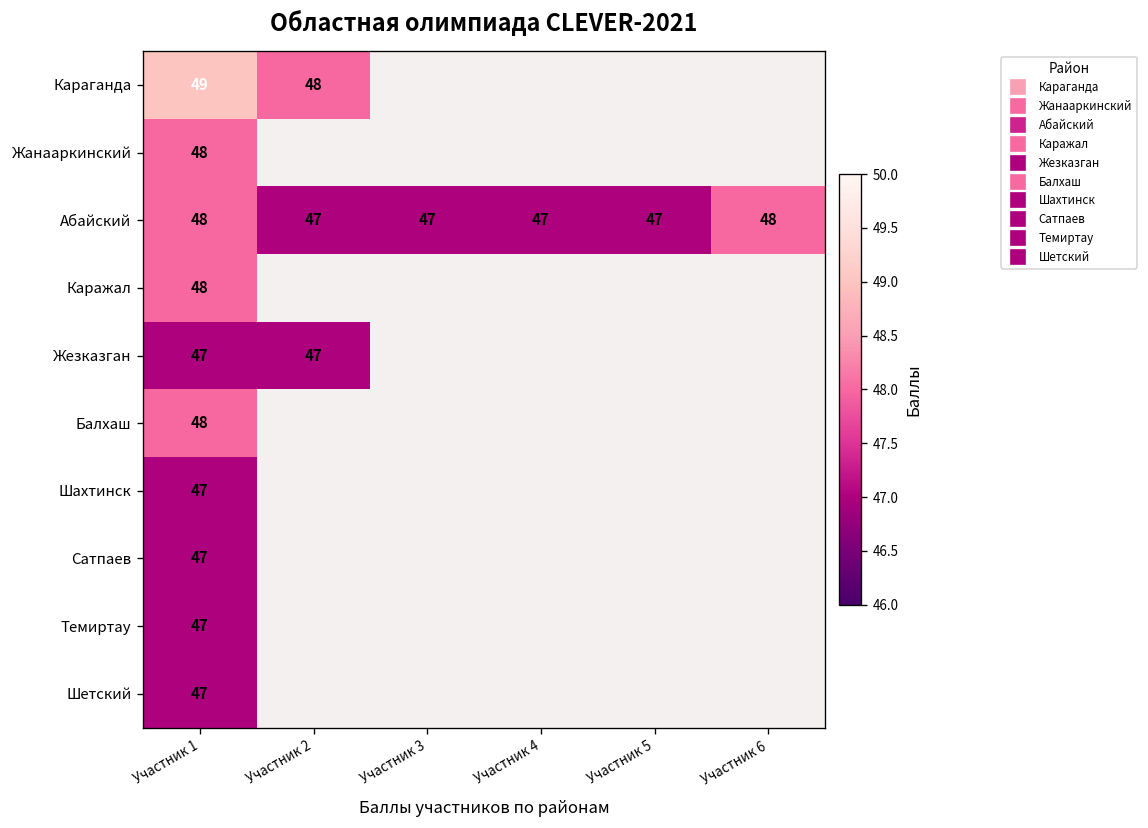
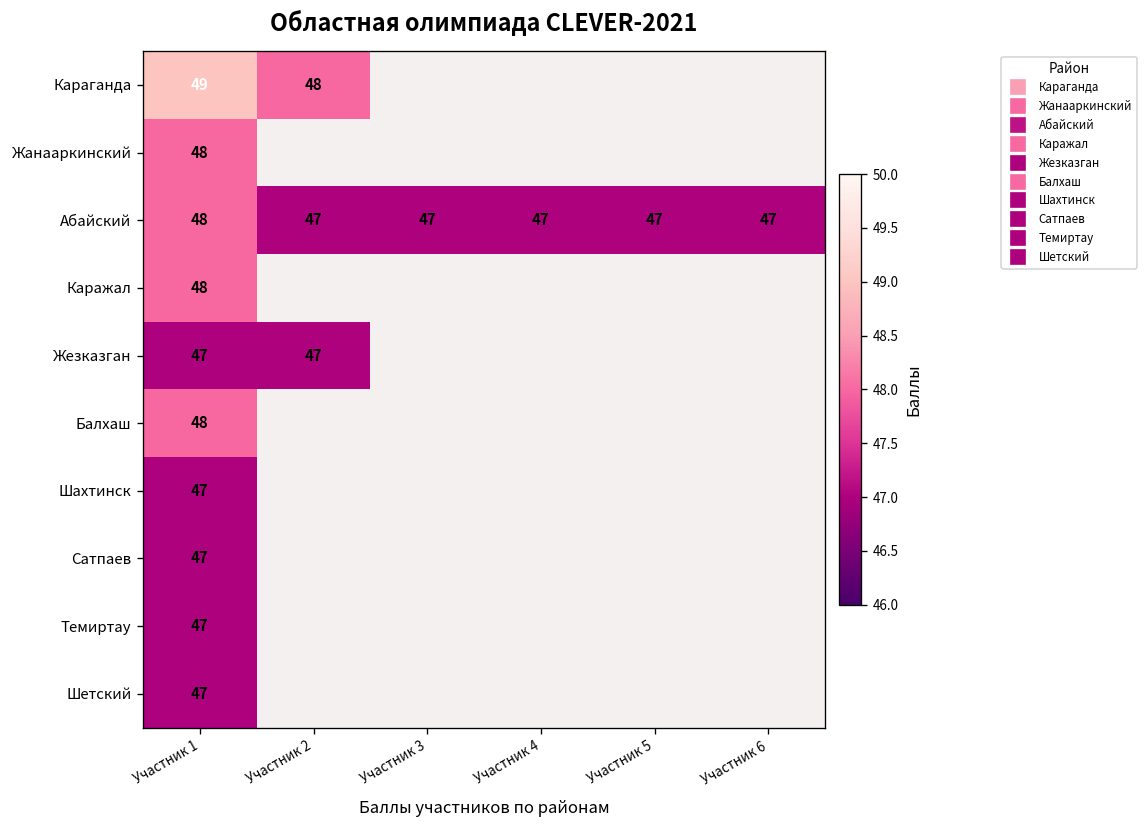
  {
    "Караганда": {
      "Участник 1": 49,
      "Участник 2": 48
    },
    "Жанааркинский": {
      "Участник 1": 48
    },
    "Абайский": {
      "Участник 1": 48,
      "Участник 2": 47,
      "Участник 3": 47,
      "Участник 4": 47,
      "Участник 5": 47,
-     "Участник 6": 48
+     "Участник 6": 47
    },
    "Каражал": {
      "Участник 1": 48
    },
    "Жезказган": {
      "Участник 1": 47,
      "Участник 2": 47
    },
    "Балхаш": {
      "Участник 1": 48
    },
    "Шахтинск": {
      "Участник 1": 47
    },
    "Сатпаев": {
      "Участник 1": 47
    },
    "Темиртау": {
      "Участник 1": 47
    },
    "Шетский": {
      "Участник 1": 47
    }
  }
